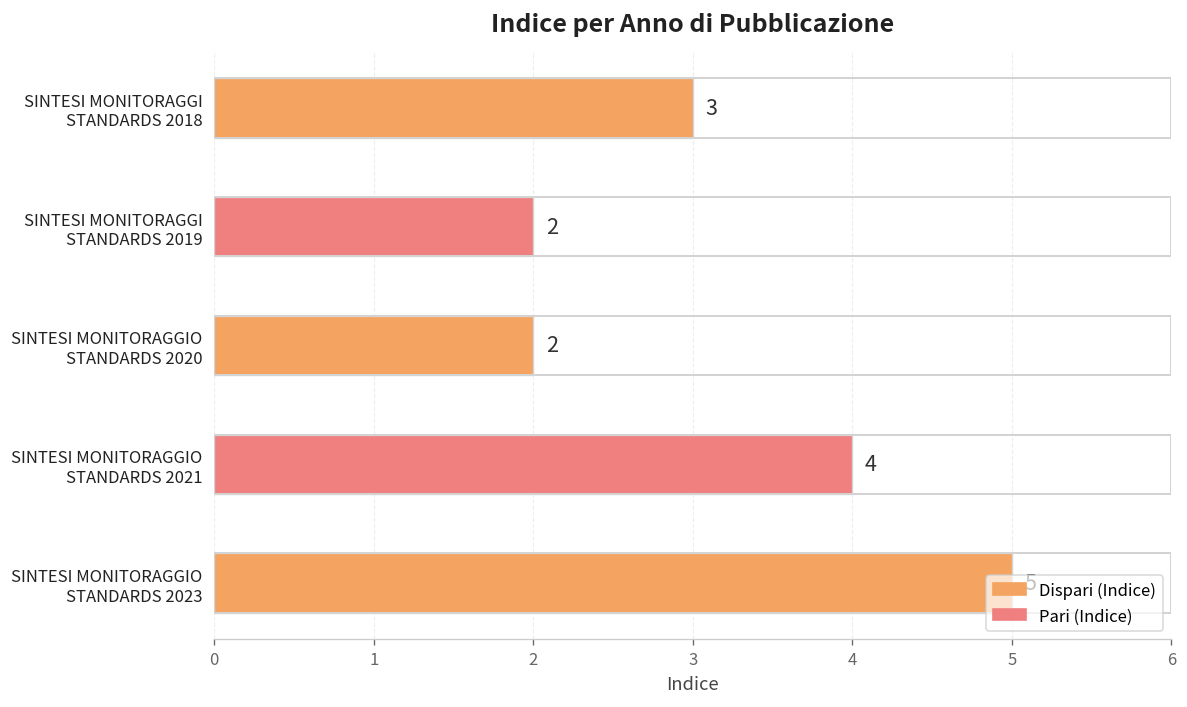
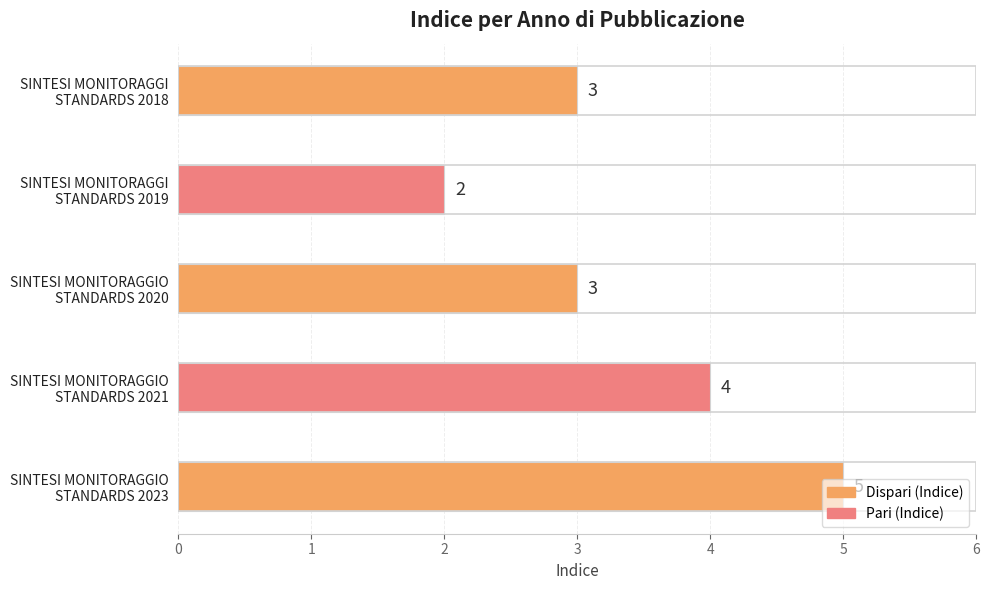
  {
    "SINTESI MONITORAGGI STANDARDS 2018": 3,
    "SINTESI MONITORAGGI STANDARDS 2019": 2,
-   "SINTESI MONITORAGGIO STANDARDS 2020": 2,
+   "SINTESI MONITORAGGIO STANDARDS 2020": 3,
    "SINTESI MONITORAGGIO STANDARDS 2021": 4
  }
